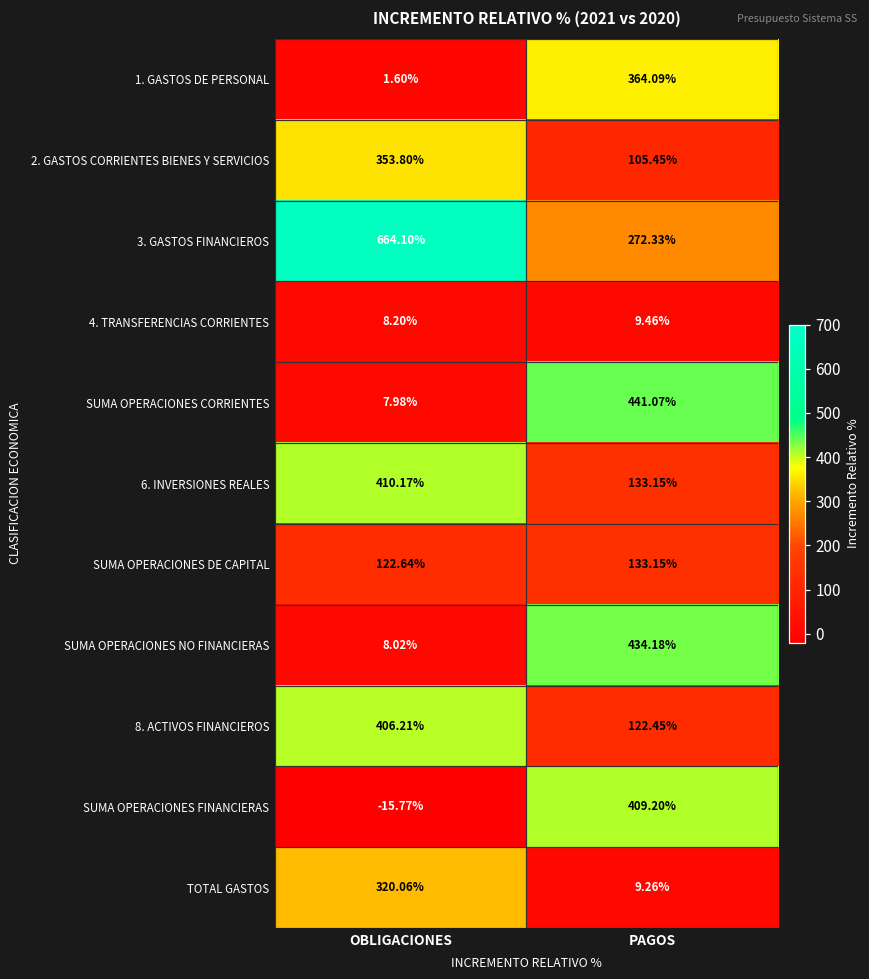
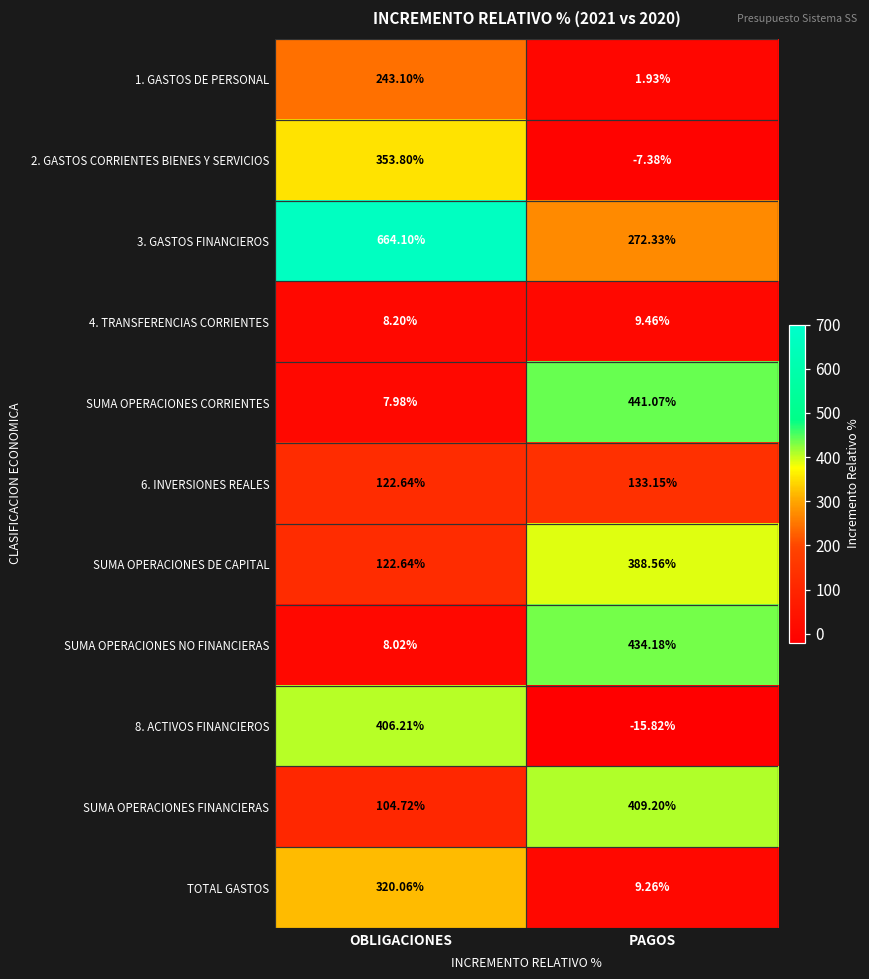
  {
    "1. GASTOS DE PERSONAL": {
-     "OBLIGACIONES": "1.60%",
-     "PAGOS": "364.09%"
+     "OBLIGACIONES": "243.10%",
+     "PAGOS": "1.93%"
    },
    "2. GASTOS CORRIENTES BIENES Y SERVICIOS": {
      "OBLIGACIONES": "353.80%",
-     "PAGOS": "105.45%"
+     "PAGOS": "-7.38%"
    },
    "3. GASTOS FINANCIEROS": {
      "OBLIGACIONES": "664.10%",
      "PAGOS": "272.33%"
    },
    "4. TRANSFERENCIAS CORRIENTES": {
      "OBLIGACIONES": "8.20%",
      "PAGOS": "9.46%"
    },
    "SUMA OPERACIONES CORRIENTES": {
      "OBLIGACIONES": "7.98%",
      "PAGOS": "441.07%"
    },
    "6. INVERSIONES REALES": {
-     "OBLIGACIONES": "410.17%",
+     "OBLIGACIONES": "122.64%",
      "PAGOS": "133.15%"
    },
    "SUMA OPERACIONES DE CAPITAL": {
      "OBLIGACIONES": "122.64%",
-     "PAGOS": "133.15%"
+     "PAGOS": "388.56%"
    },
    "SUMA OPERACIONES NO FINANCIERAS": {
      "OBLIGACIONES": "8.02%",
      "PAGOS": "434.18%"
    },
    "8. ACTIVOS FINANCIEROS": {
      "OBLIGACIONES": "406.21%",
-     "PAGOS": "122.45%"
+     "PAGOS": "-15.82%"
    },
    "SUMA OPERACIONES FINANCIERAS": {
-     "OBLIGACIONES": "-15.77%",
+     "OBLIGACIONES": "104.72%",
      "PAGOS": "409.20%"
    },
    "TOTAL GASTOS": {
      "OBLIGACIONES": "320.06%",
      "PAGOS": "9.26%"
    }
  }
